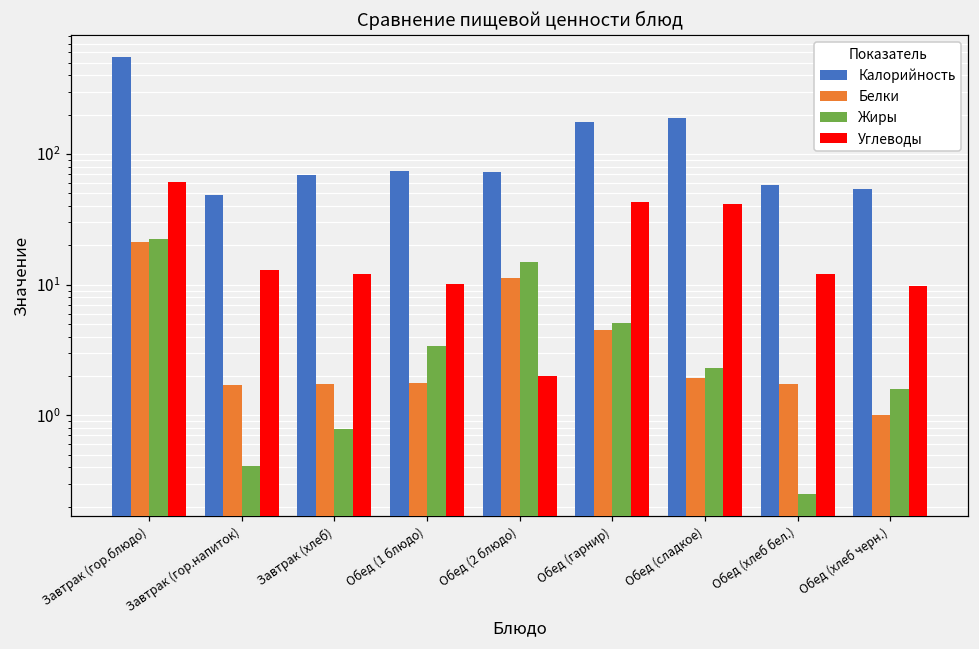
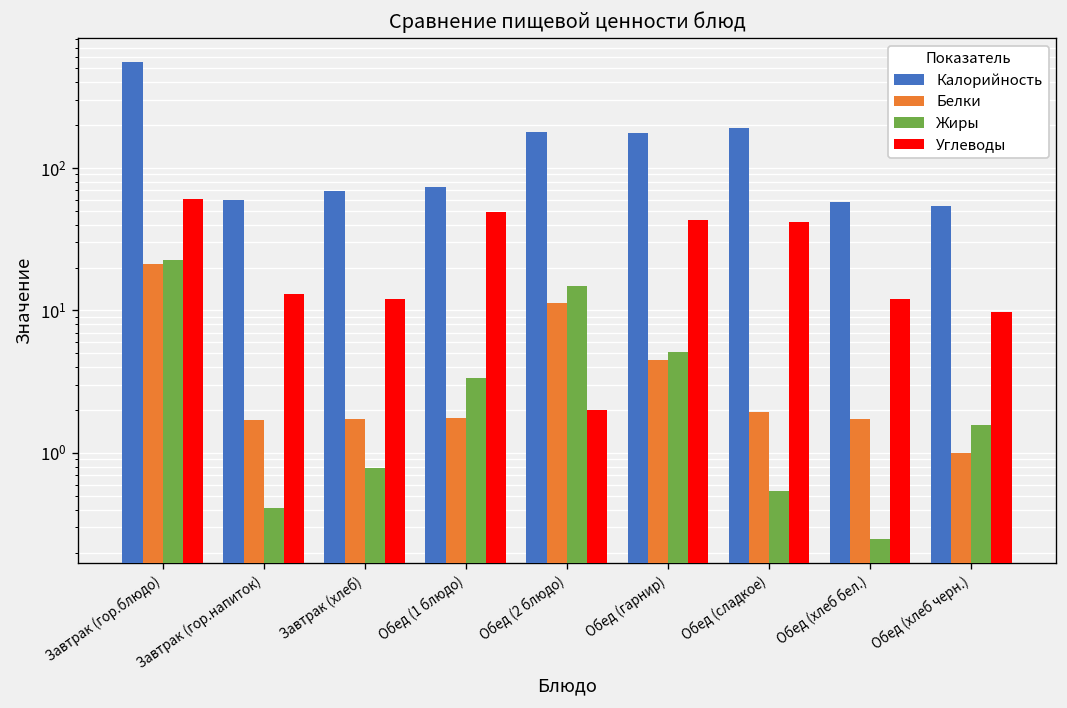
  {
    "Калорийность": {
      "Завтрак (гор.блюдо)": 600,
-     "Завтрак (гор.напиток)": 48,
+     "Завтрак (гор.напиток)": 60,
      "Завтрак (хлеб)": 70,
      "Обед (1 блюдо)": 70,
-     "Обед (2 блюдо)": 70,
+     "Обед (2 блюдо)": 180,
      "Обед (гарнир)": 180,
      "Обед (сладкое)": 190,
      "Обед (хлеб бел.)": 60,
      "Обед (хлеб черн.)": 50
    },
    "Белки": {
      "Завтрак (гор.блюдо)": 21,
      "Завтрак (гор.напиток)": 1.7,
      "Завтрак (хлеб)": 1.7,
      "Обед (1 блюдо)": 1.8,
      "Обед (2 блюдо)": 11,
      "Обед (гарнир)": 4.5,
      "Обед (сладкое)": 1.9,
      "Обед (хлеб бел.)": 1.7,
      "Обед (хлеб черн.)": 1.0
    },
    "Жиры": {
      "Завтрак (гор.блюдо)": 23,
      "Завтрак (гор.напиток)": 0.4,
      "Завтрак (хлеб)": 0.8,
      "Обед (1 блюдо)": 3.4,
      "Обед (2 блюдо)": 15,
      "Обед (гарнир)": 5.1,
-     "Обед (сладкое)": 2.3,
+     "Обед (сладкое)": 0.5,
      "Обед (хлеб бел.)": 0.25,
      "Обед (хлеб черн.)": 1.6
    },
    "Углеводы": {
      "Завтрак (гор.блюдо)": 60,
      "Завтрак (гор.напиток)": 13,
      "Завтрак (хлеб)": 12,
-     "Обед (1 блюдо)": 10,
+     "Обед (1 блюдо)": 49,
      "Обед (2 блюдо)": 2,
      "Обед (гарнир)": 43,
      "Обед (сладкое)": 42,
      "Обед (хлеб бел.)": 12,
      "Обед (хлеб черн.)": 10
    }
  }
